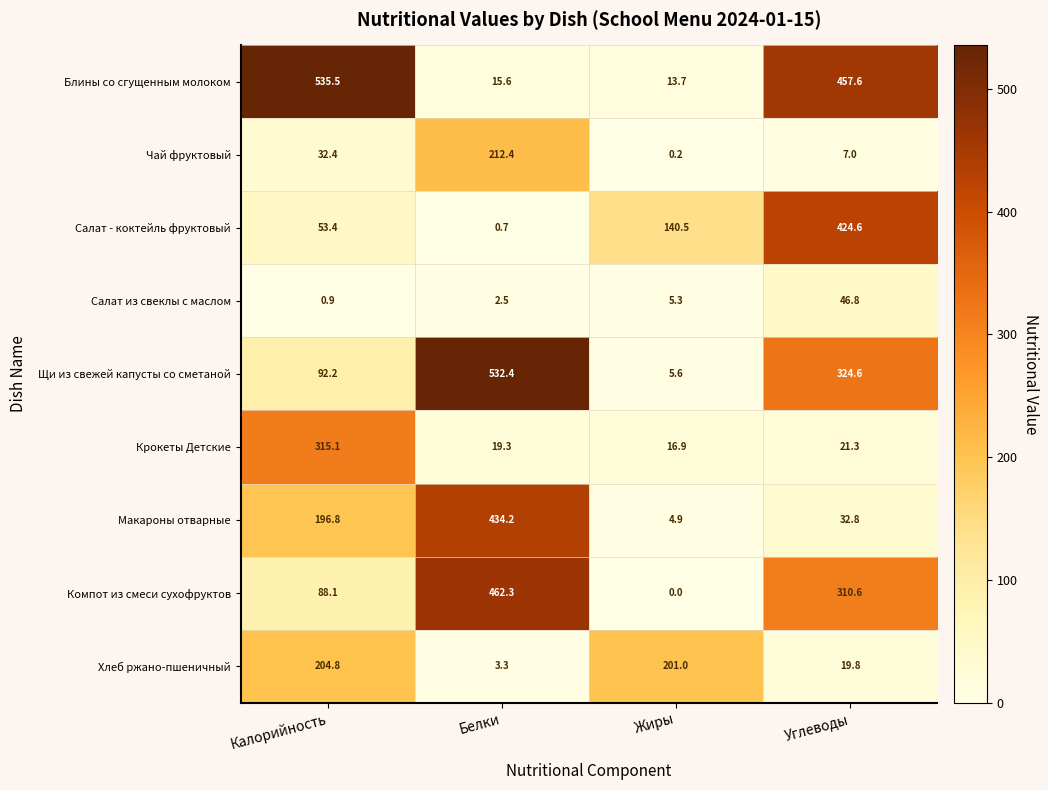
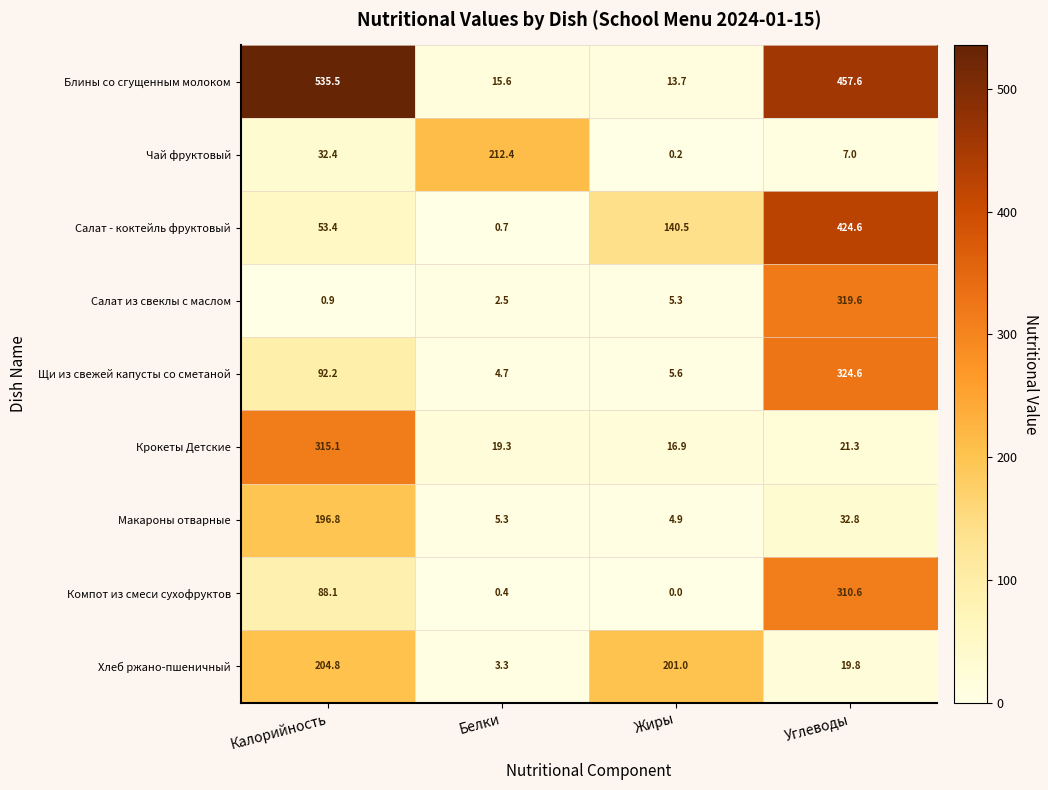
  {
    "Блины со сгущенным молоком": {
      "Калорийность": 535.5,
      "Белки": 15.6,
      "Жиры": 13.7,
      "Углеводы": 457.6
    },
    "Чай фруктовый": {
      "Калорийность": 32.4,
      "Белки": 212.4,
      "Жиры": 0.2,
      "Углеводы": 7.0
    },
    "Салат - коктейль фруктовый": {
      "Калорийность": 53.4,
      "Белки": 0.7,
      "Жиры": 140.5,
      "Углеводы": 424.6
    },
    "Салат из свеклы с маслом": {
      "Калорийность": 0.9,
      "Белки": 2.5,
      "Жиры": 5.3,
-     "Углеводы": 46.8
+     "Углеводы": 319.6
    },
    "Щи из свежей капусты со сметаной": {
      "Калорийность": 92.2,
-     "Белки": 532.4,
+     "Белки": 4.7,
      "Жиры": 5.6,
      "Углеводы": 324.6
    },
    "Крокеты Детские": {
      "Калорийность": 315.1,
      "Белки": 19.3,
      "Жиры": 16.9,
      "Углеводы": 21.3
    },
    "Макароны отварные": {
      "Калорийность": 196.8,
-     "Белки": 434.2,
+     "Белки": 5.3,
      "Жиры": 4.9,
      "Углеводы": 32.8
    },
    "Компот из смеси сухофруктов": {
      "Калорийность": 88.1,
-     "Белки": 462.3,
+     "Белки": 0.4,
      "Жиры": 0.0,
      "Углеводы": 310.6
    },
    "Хлеб ржано-пшеничный": {
      "Калорийность": 204.8,
      "Белки": 3.3,
      "Жиры": 201.0,
      "Углеводы": 19.8
    }
  }
